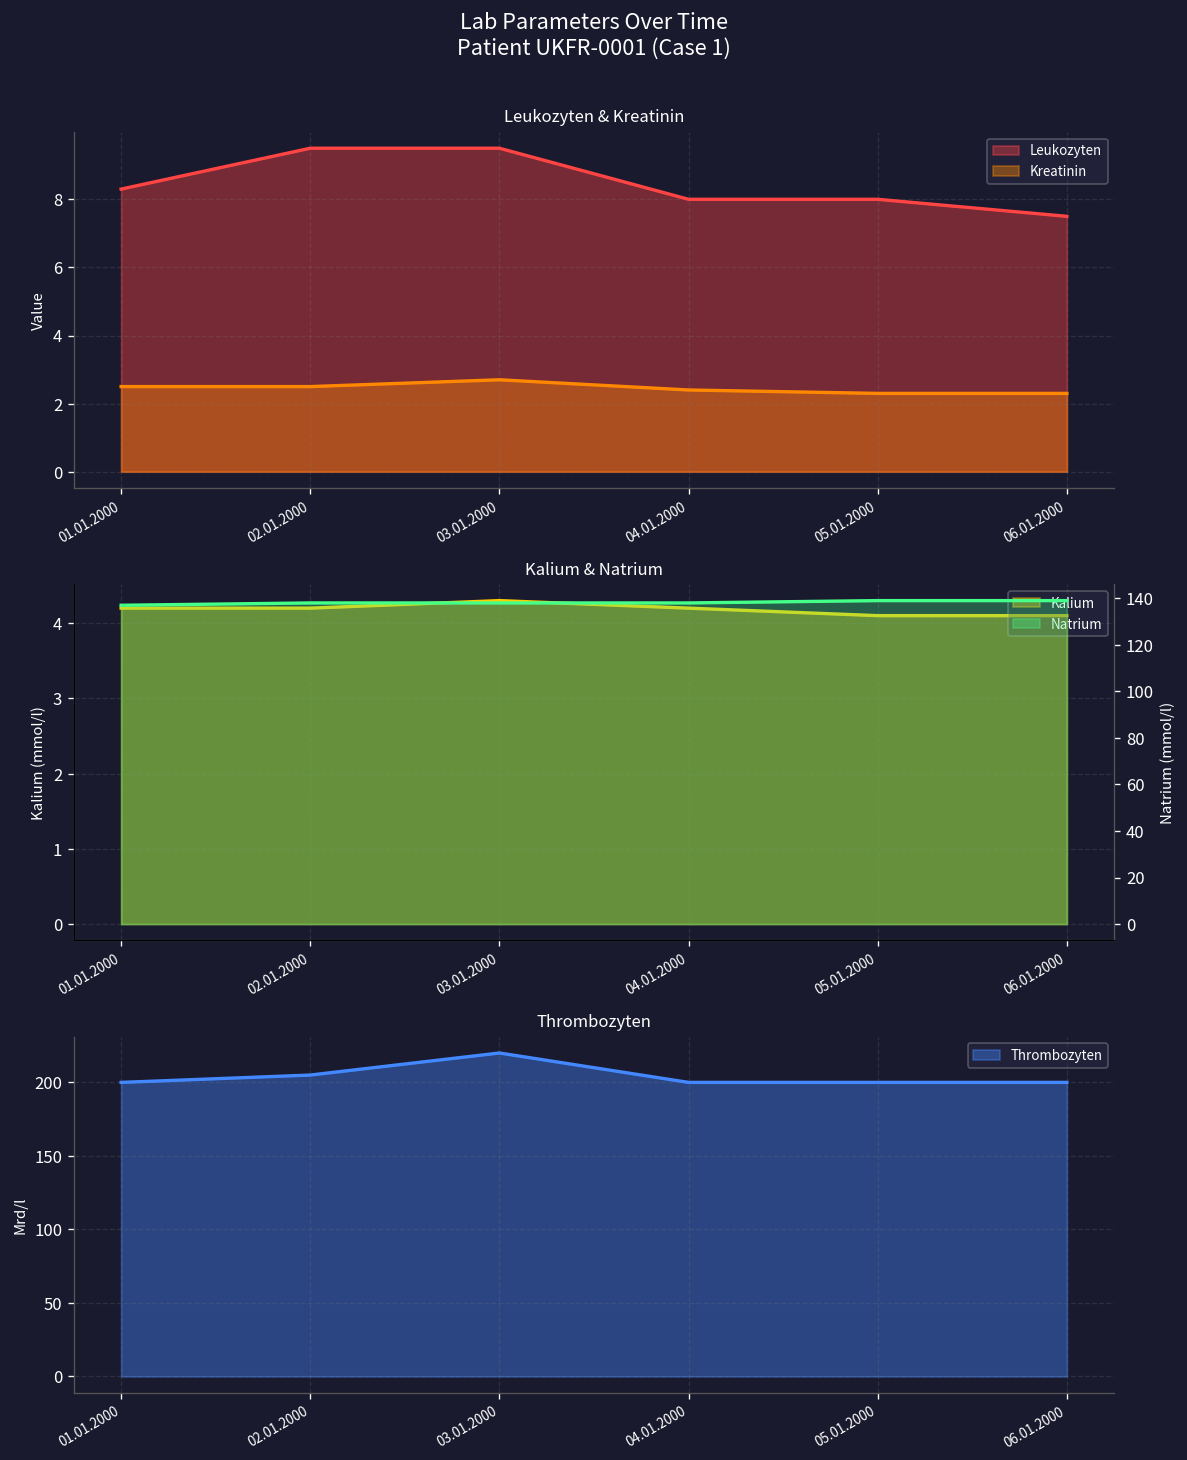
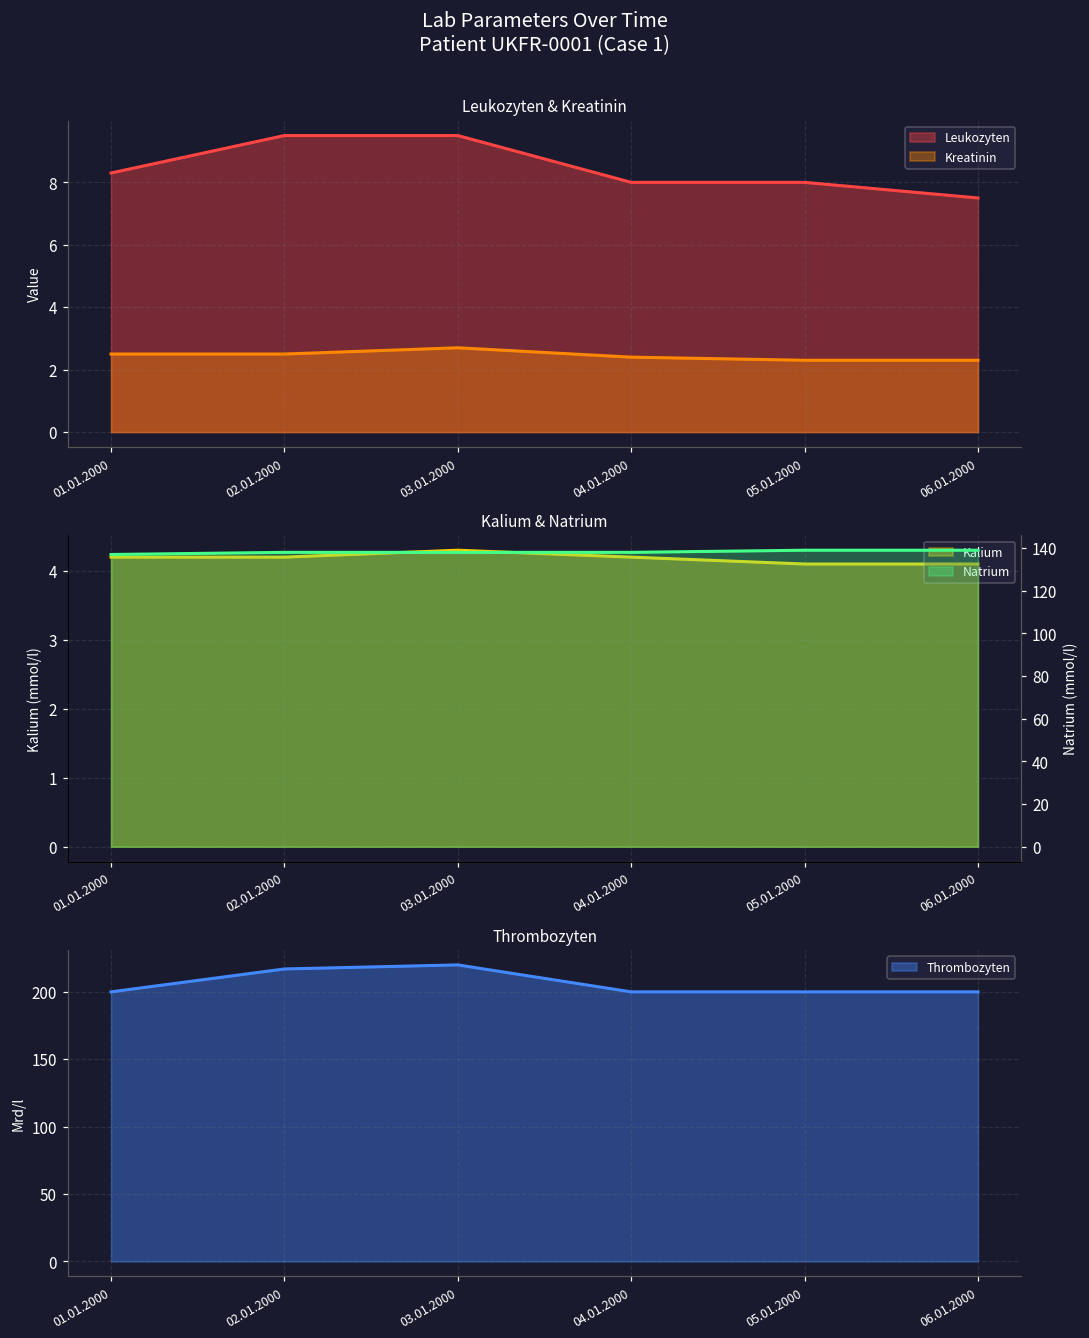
  {
    "Thrombozyten": {
      "01.01.2000": 200,
-     "02.01.2000": 205,
+     "02.01.2000": 217,
      "03.01.2000": 220,
      "04.01.2000": 200,
      "05.01.2000": 200,
      "06.01.2000": 200
    }
  }
